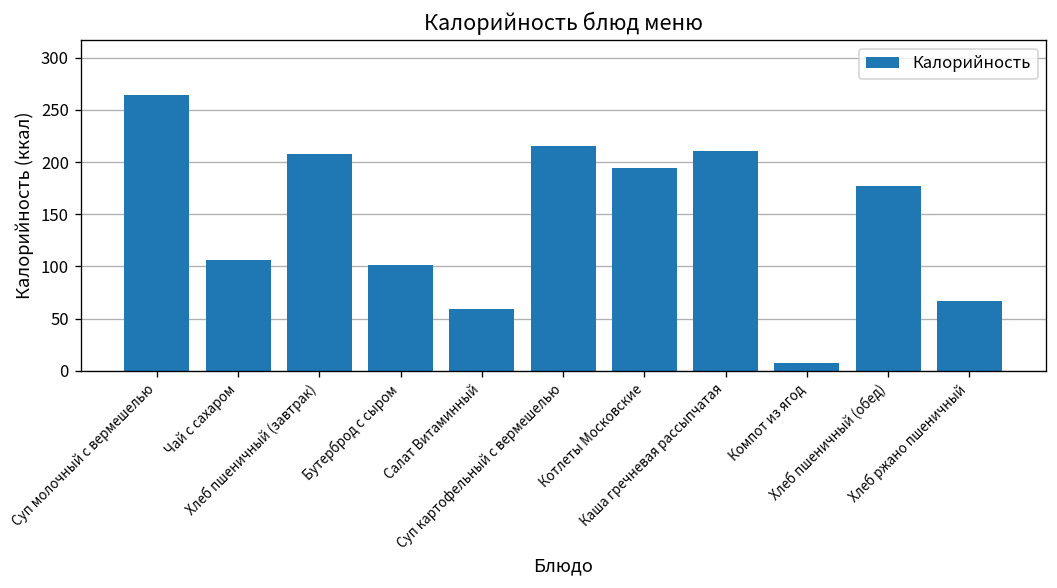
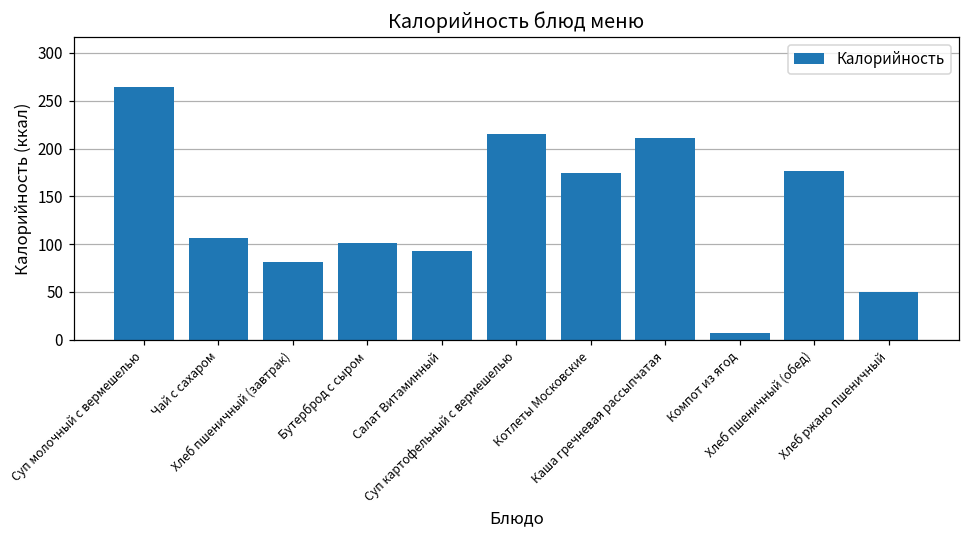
  {
    "Суп молочный с вермешелью": 260,
    "Чай с сахаром": 110,
-   "Хлеб пшеничный (завтрак)": 210,
+   "Хлеб пшеничный (завтрак)": 80,
    "Бутерброд с сыром": 100,
-   "Салат Витаминный": 60,
+   "Салат Витаминный": 90,
    "Суп картофельный с вермешелью": 220,
-   "Котлеты Московские": 190,
+   "Котлеты Московские": 170,
    "Каша гречневая рассыпчатая": 210,
    "Компот из ягод": 10,
    "Хлеб пшеничный (обед)": 180,
-   "Хлеб ржано пшеничный": 70
+   "Хлеб ржано пшеничный": 50
  }
